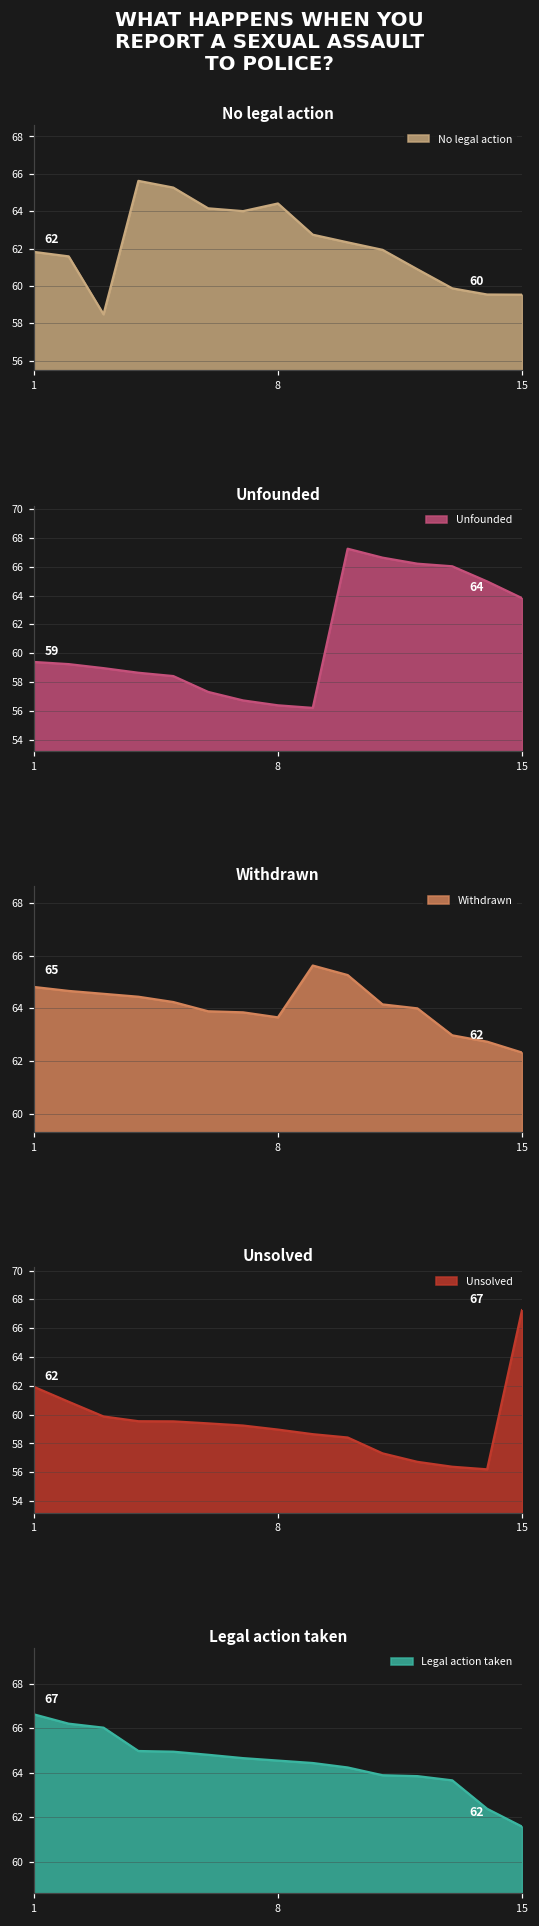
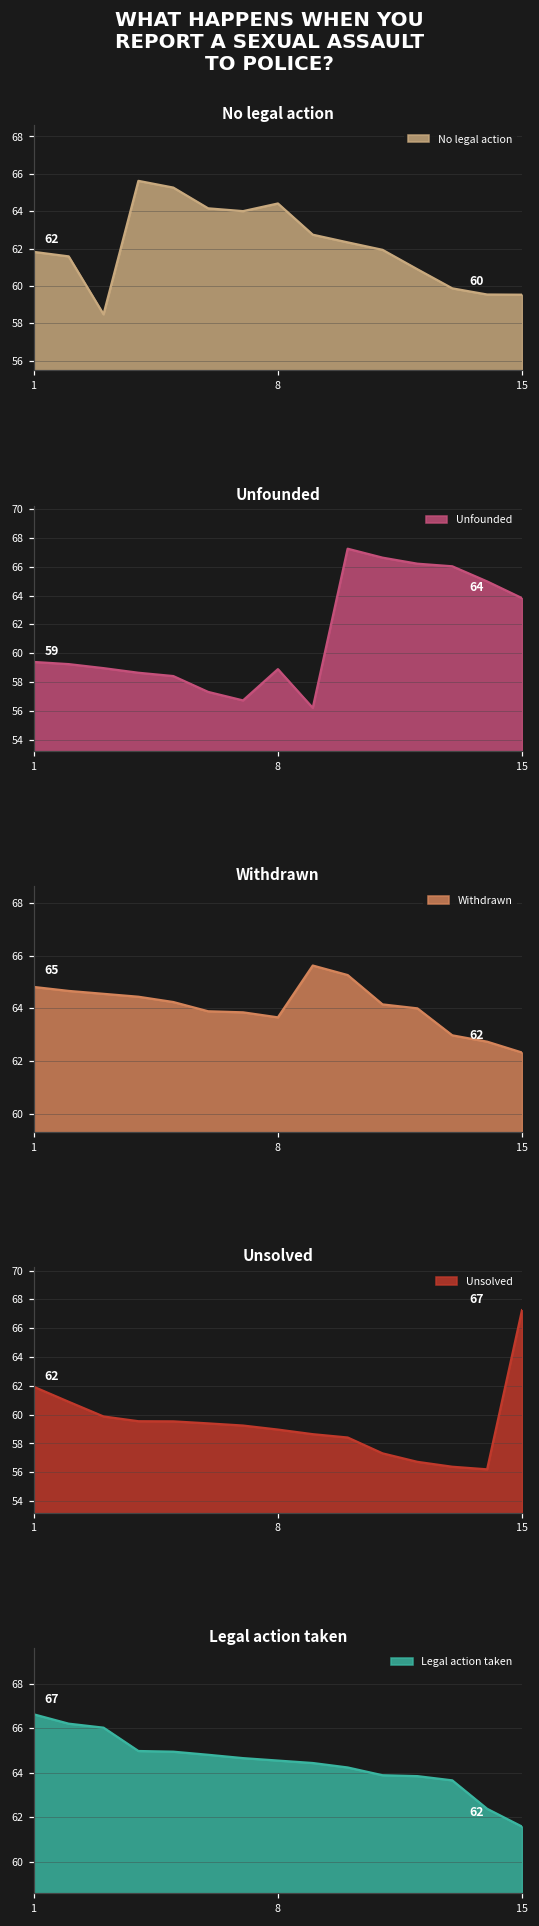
  {
    "No legal action": {
      "1": 62
    },
    "Unfounded": {
-     "8": 56.4,
+     "8": 58.9,
      "15": 63.8
    },
    "Withdrawn": {
      "1": 65
    },
    "Unsolved": {
      "1": 62
    },
    "Legal action taken": {
      "1": 67
    }
  }
